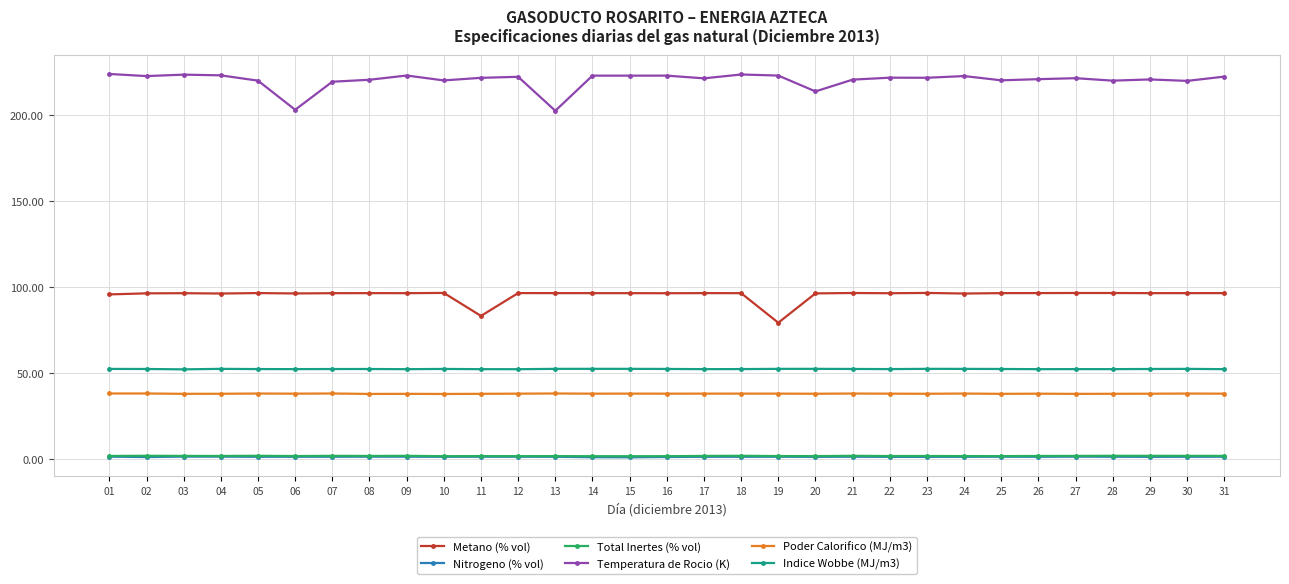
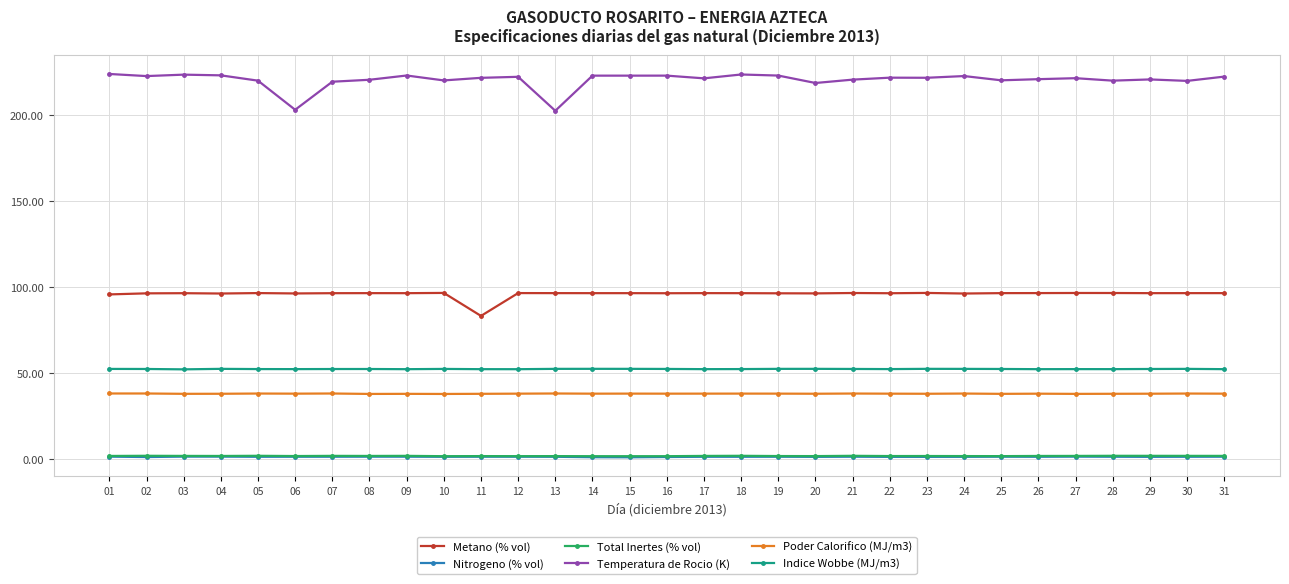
  {
    "Metano (% vol)": {
      "01": 96,
      "02": 96,
      "03": 96,
      "04": 96,
      "05": 97,
      "06": 96,
      "07": 96,
      "08": 97,
      "09": 97,
      "10": 97,
      "11": 83,
      "12": 97,
      "13": 97,
      "14": 97,
      "15": 97,
      "16": 96,
      "17": 97,
      "18": 97,
-     "19": 79,
+     "19": 96,
      "20": 96,
      "21": 97,
      "22": 96,
      "23": 97,
      "24": 96,
      "25": 97,
      "26": 97,
      "27": 97,
      "28": 97,
      "29": 97,
      "30": 97,
      "31": 97
    },
    "Temperatura de Rocio (K)": {
      "01": 224,
      "02": 223,
      "03": 224,
      "04": 223,
      "05": 220,
      "06": 203,
      "07": 220,
      "08": 221,
      "09": 223,
      "10": 220,
      "11": 222,
      "12": 223,
      "13": 203,
      "14": 223,
      "15": 223,
      "16": 223,
      "17": 222,
      "18": 224,
      "19": 223,
-     "20": 214,
+     "20": 219,
      "21": 221,
      "22": 222,
      "23": 222,
      "24": 223,
      "25": 220,
      "26": 221,
      "27": 222,
      "28": 220,
      "29": 221,
      "30": 220,
      "31": 223
    },
    "Poder Calorifico (MJ/m3)": {
      "01": 38,
      "02": 38,
      "03": 38,
      "04": 38,
      "05": 38,
      "06": 38,
      "07": 38,
      "08": 38,
      "09": 38,
      "10": 38,
      "11": 38,
      "12": 38,
      "13": 38,
      "14": 38,
      "15": 38,
      "16": 38,
      "17": 38,
      "18": 38,
      "19": 38,
      "20": 38,
      "21": 38,
      "22": 38,
      "23": 38,
      "24": 38,
      "25": 38,
      "26": 38,
      "27": 38,
      "28": 38,
      "29": 38,
      "30": 38,
      "31": 38
    }
  }
